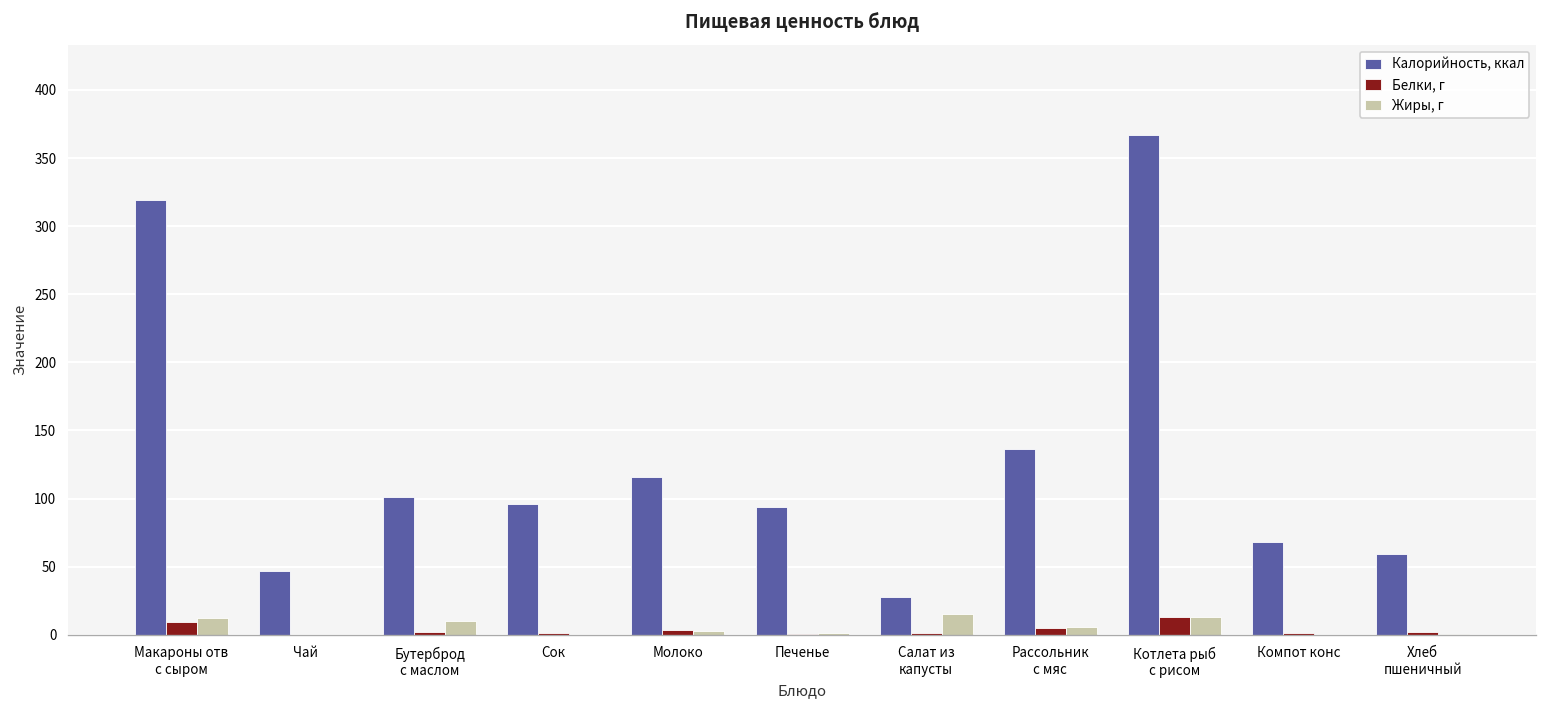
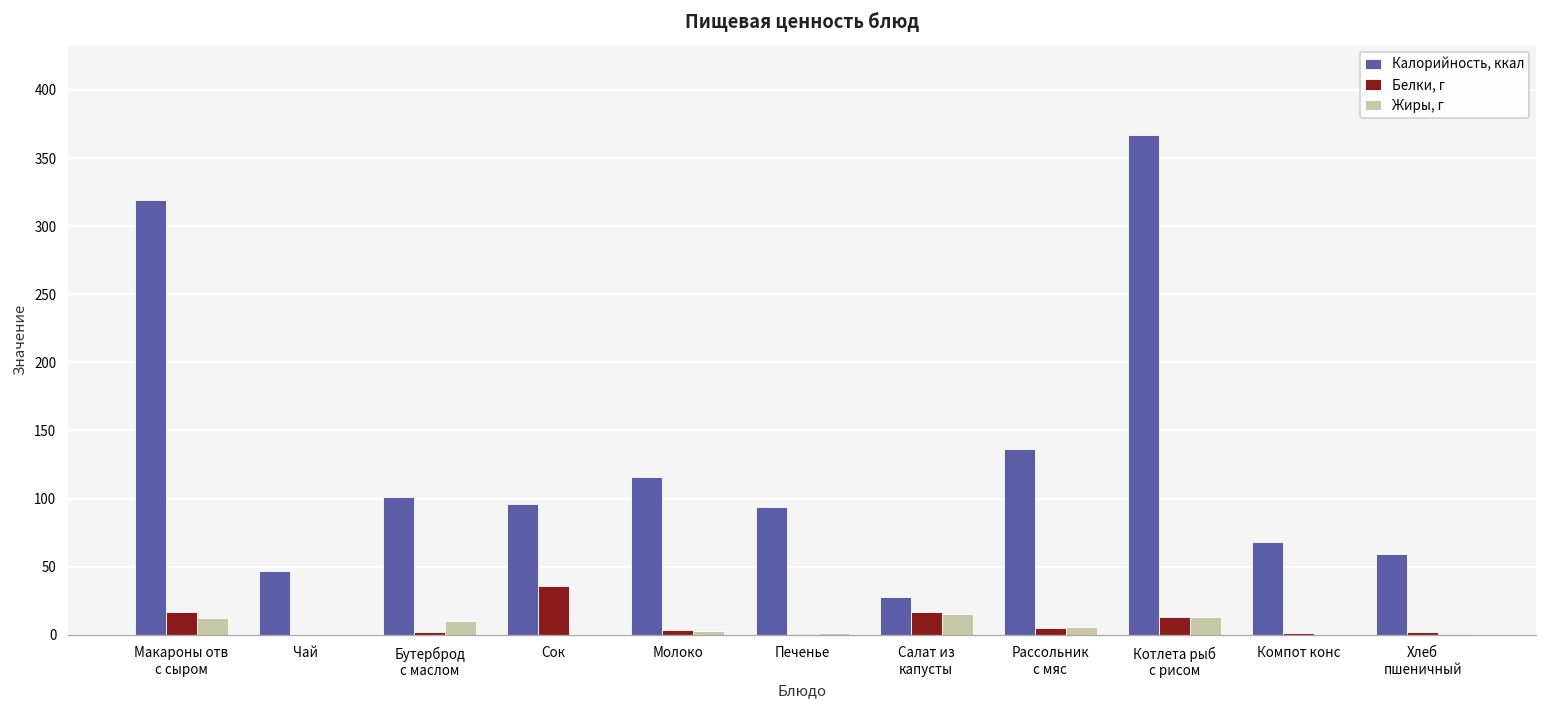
  {
    "Калорийность, ккал": {
      "Макароны отв с сыром": 319,
      "Чай": 47,
      "Бутерброд с маслом": 101,
      "Сок": 96,
      "Молоко": 116,
      "Печенье": 94,
      "Салат из капусты": 28,
      "Рассольник с мяс": 136,
      "Котлета рыб с рисом": 367,
      "Компот конс": 68,
      "Хлеб пшеничный": 59
    },
    "Белки, г": {
-     "Макароны отв с сыром": 9,
-     "Сок": 1,
+     "Макароны отв с сыром": 17,
+     "Сок": 36,
      "Молоко": 4,
-     "Салат из капусты": 1,
+     "Салат из капусты": 17,
      "Рассольник с мяс": 5,
      "Котлета рыб с рисом": 13
    },
    "Жиры, г": {
      "Макароны отв с сыром": 12,
      "Чай": 0,
      "Бутерброд с маслом": 10,
      "Сок": 0,
      "Молоко": 2,
      "Салат из капусты": 15,
      "Рассольник с мяс": 6,
      "Котлета рыб с рисом": 13,
      "Компот конс": 0
    }
  }
